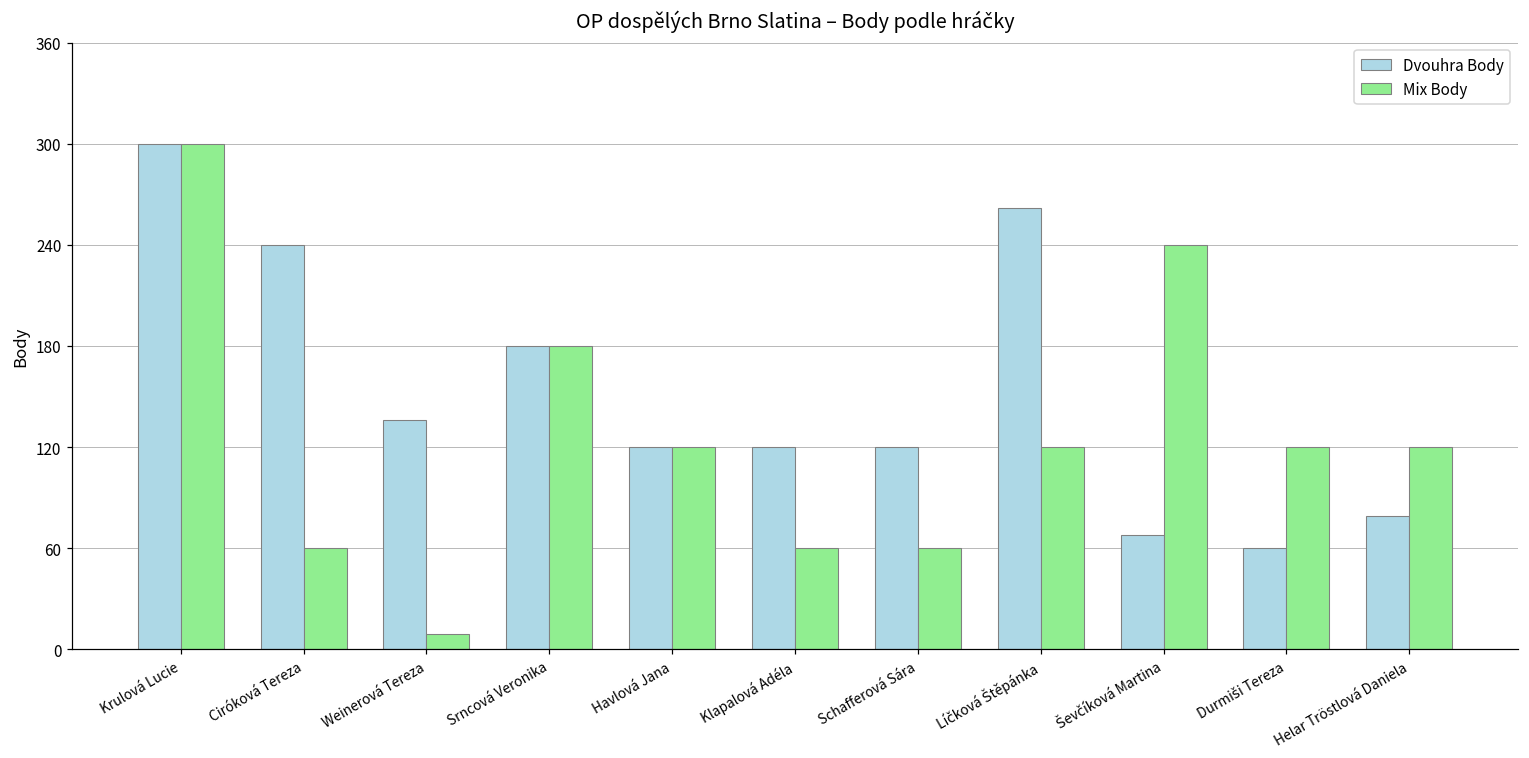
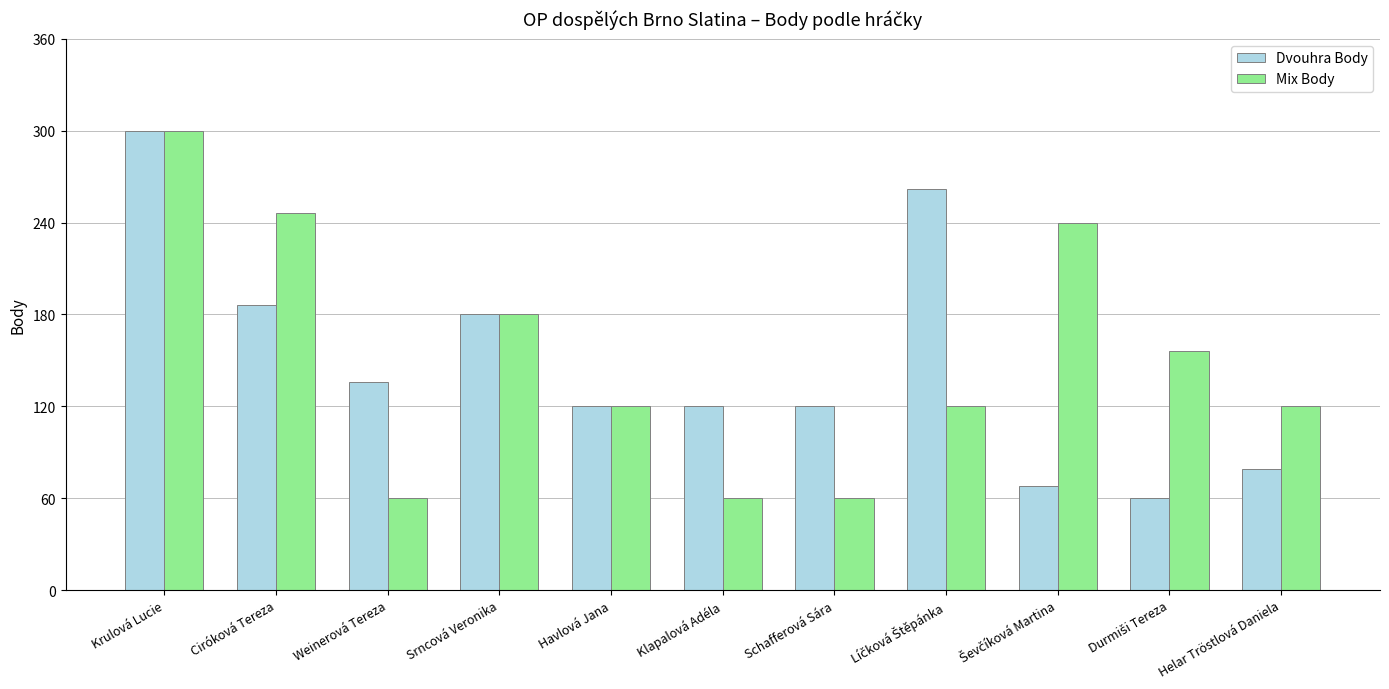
  {
    "Dvouhra Body": {
      "Krulová Lucie": 300,
-     "Ciróková Tereza": 240,
+     "Ciróková Tereza": 186,
      "Weinerová Tereza": 136,
      "Srncová Veronika": 180,
      "Havlová Jana": 120,
      "Klapalová Adéla": 120,
      "Schafferová Sára": 120,
      "Líčková Štěpánka": 262,
      "Ševčíková Martina": 68,
      "Durmiši Tereza": 60,
      "Helar Tröstlová Daniela": 79
    },
    "Mix Body": {
      "Krulová Lucie": 300,
-     "Ciróková Tereza": 60,
-     "Weinerová Tereza": 9,
+     "Ciróková Tereza": 246,
+     "Weinerová Tereza": 60,
      "Srncová Veronika": 180,
      "Havlová Jana": 120,
      "Klapalová Adéla": 60,
      "Schafferová Sára": 60,
      "Líčková Štěpánka": 120,
      "Ševčíková Martina": 240,
-     "Durmiši Tereza": 120,
+     "Durmiši Tereza": 156,
      "Helar Tröstlová Daniela": 120
    }
  }
